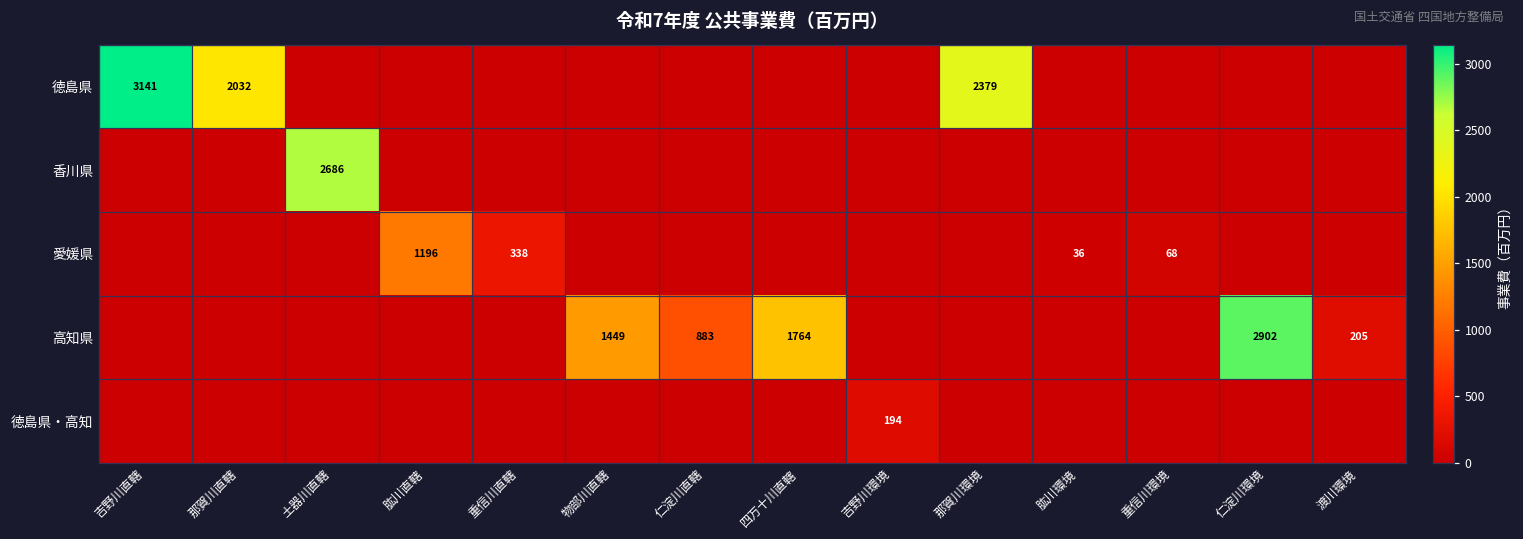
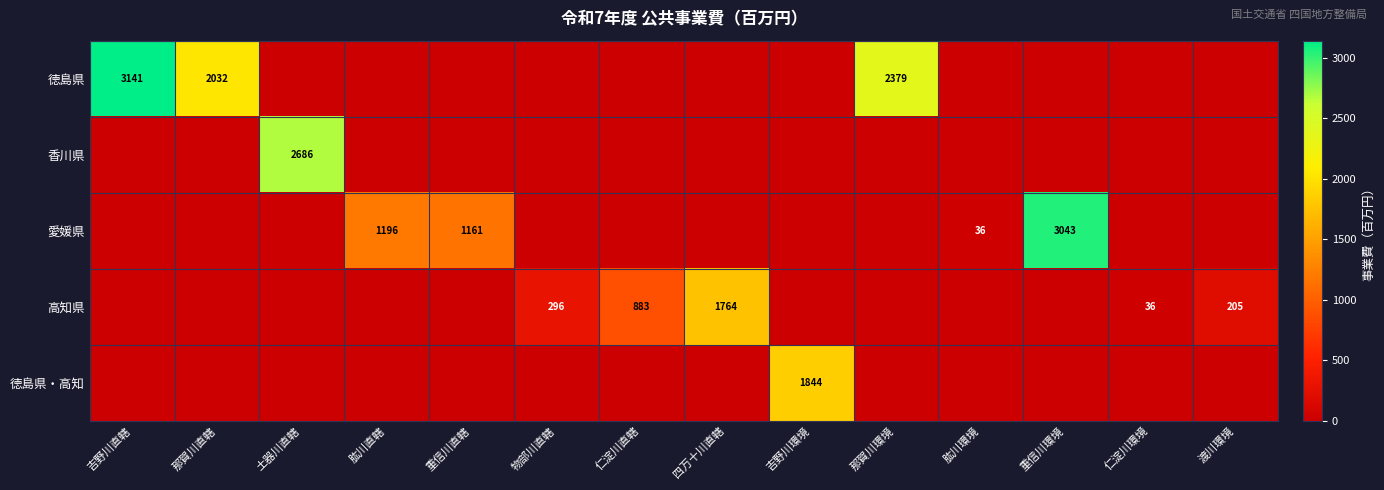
  {
    "徳島県": {
      "吉野川直轄": 3141,
      "那賀川直轄": 2032,
      "那賀川環境": 2379
    },
    "香川県": {
      "土器川直轄": 2686
    },
    "愛媛県": {
      "肱川直轄": 1196,
-     "重信川直轄": 338,
+     "重信川直轄": 1161,
      "肱川環境": 36,
-     "重信川環境": 68
+     "重信川環境": 3043
    },
    "高知県": {
-     "物部川直轄": 1449,
+     "物部川直轄": 296,
      "仁淀川直轄": 883,
      "四万十川直轄": 1764,
-     "仁淀川環境": 2902,
+     "仁淀川環境": 36,
      "渡川環境": 205
    },
    "徳島県・高知": {
-     "吉野川環境": 194
+     "吉野川環境": 1844
    }
  }
